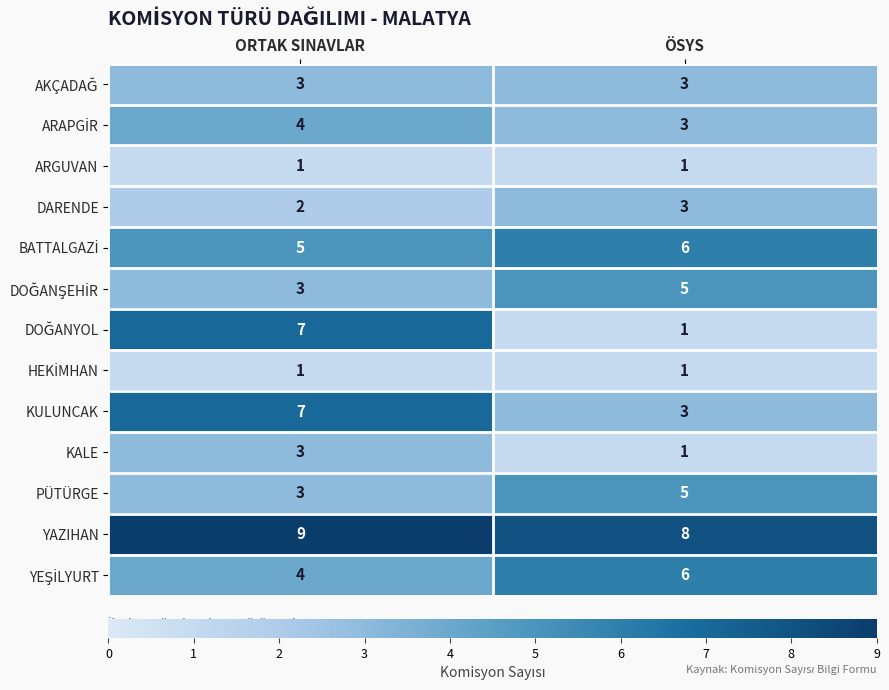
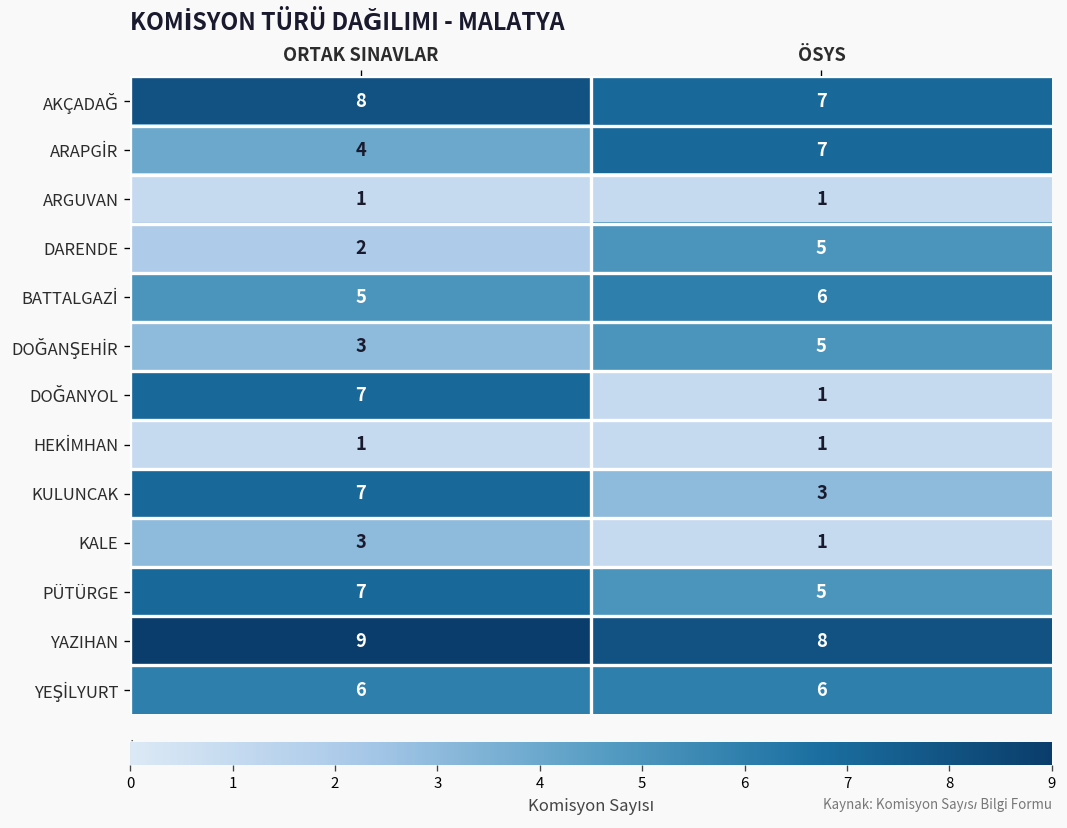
  {
    "AKÇADAĞ": {
-     "ORTAK SINAVLAR": 3,
-     "ÖSYS": 3
+     "ORTAK SINAVLAR": 8,
+     "ÖSYS": 7
    },
    "ARAPGİR": {
      "ORTAK SINAVLAR": 4,
-     "ÖSYS": 3
+     "ÖSYS": 7
    },
    "ARGUVAN": {
      "ORTAK SINAVLAR": 1,
      "ÖSYS": 1
    },
    "DARENDE": {
      "ORTAK SINAVLAR": 2,
-     "ÖSYS": 3
+     "ÖSYS": 5
    },
    "BATTALGAZİ": {
      "ORTAK SINAVLAR": 5,
      "ÖSYS": 6
    },
    "DOĞANŞEHİR": {
      "ORTAK SINAVLAR": 3,
      "ÖSYS": 5
    },
    "DOĞANYOL": {
      "ORTAK SINAVLAR": 7,
      "ÖSYS": 1
    },
    "HEKİMHAN": {
      "ORTAK SINAVLAR": 1,
      "ÖSYS": 1
    },
    "KULUNCAK": {
      "ORTAK SINAVLAR": 7,
      "ÖSYS": 3
    },
    "KALE": {
      "ORTAK SINAVLAR": 3,
      "ÖSYS": 1
    },
    "PÜTÜRGE": {
-     "ORTAK SINAVLAR": 3,
+     "ORTAK SINAVLAR": 7,
      "ÖSYS": 5
    },
    "YAZIHAN": {
      "ORTAK SINAVLAR": 9,
      "ÖSYS": 8
    },
    "YEŞİLYURT": {
-     "ORTAK SINAVLAR": 4,
+     "ORTAK SINAVLAR": 6,
      "ÖSYS": 6
    }
  }
